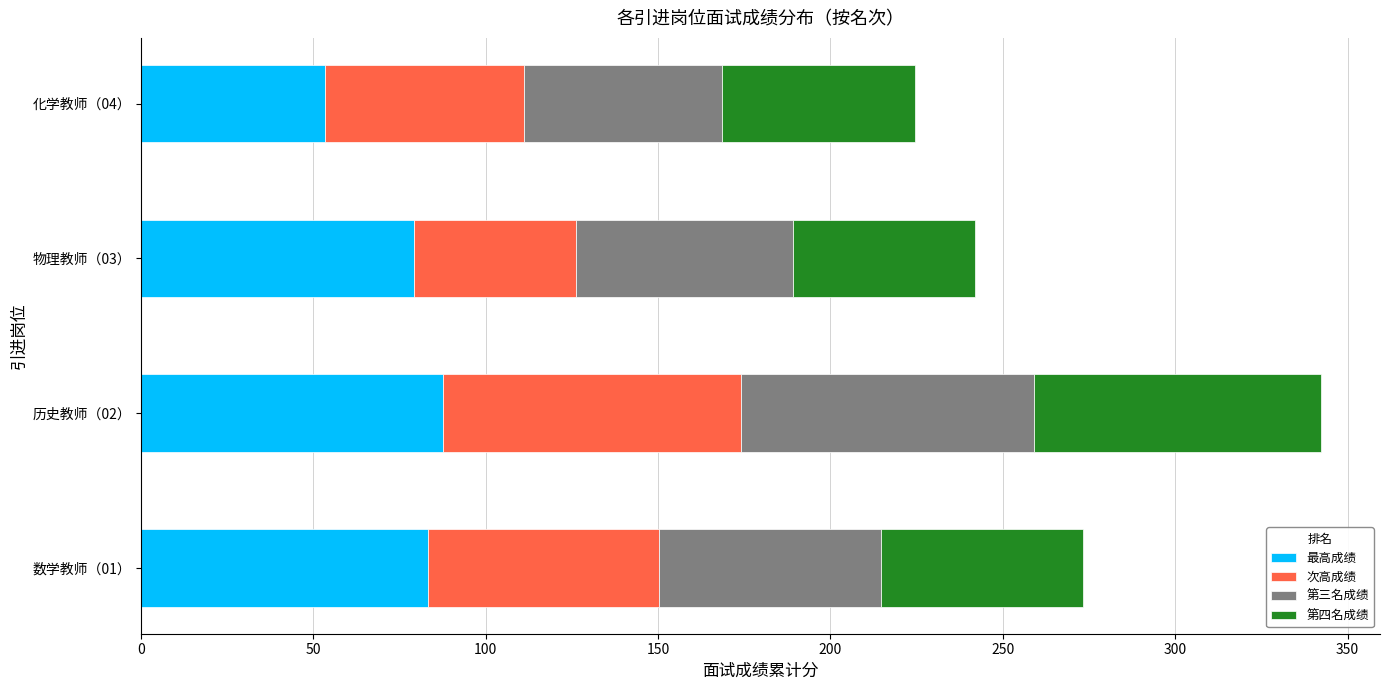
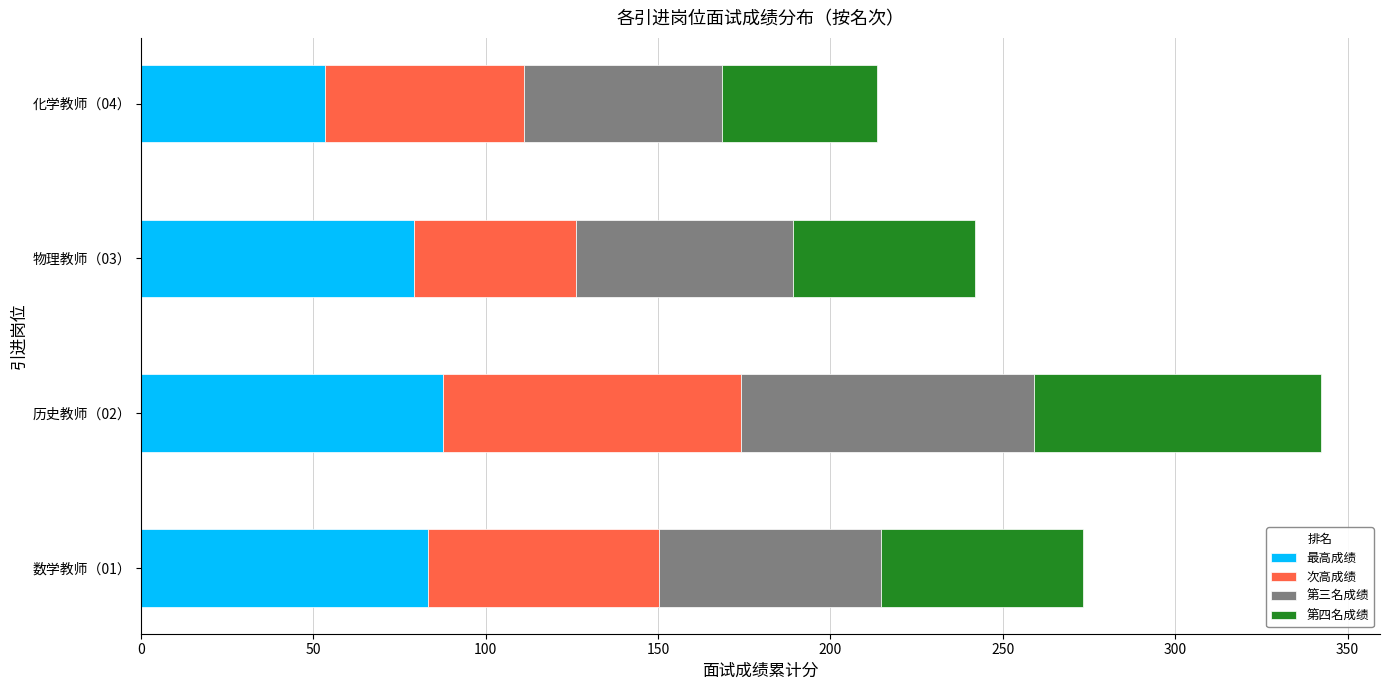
  {
    "最高成绩": {
      "化学教师（04）": 53,
      "物理教师（03）": 79,
      "历史教师（02）": 88,
      "数学教师（01）": 83
    },
    "次高成绩": {
      "化学教师（04）": 58,
      "物理教师（03）": 47,
      "历史教师（02）": 87,
      "数学教师（01）": 67
    },
    "第三名成绩": {
      "化学教师（04）": 57,
      "物理教师（03）": 63,
      "历史教师（02）": 85,
      "数学教师（01）": 64
    },
    "第四名成绩": {
-     "化学教师（04）": 56,
+     "化学教师（04）": 45,
      "物理教师（03）": 53,
      "历史教师（02）": 83,
      "数学教师（01）": 59
    }
  }
